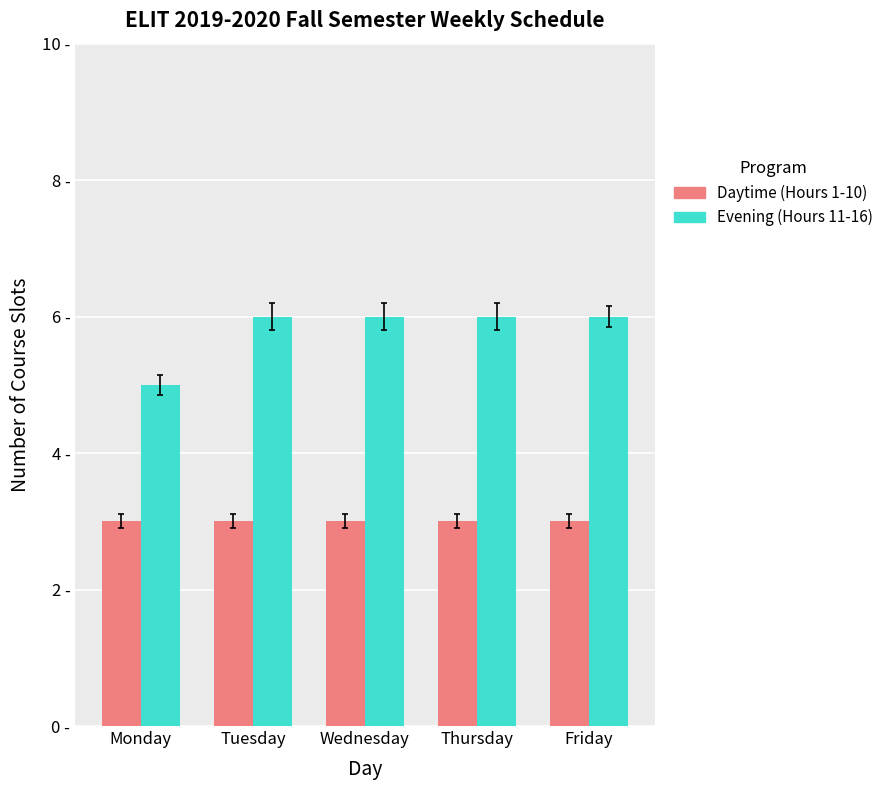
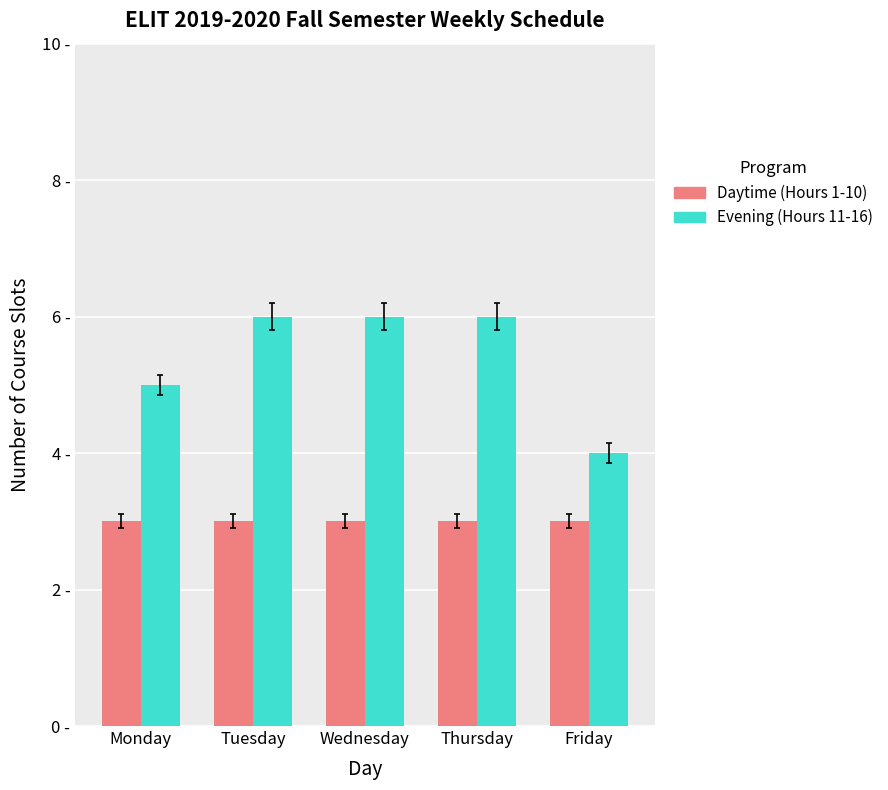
  {
    "Daytime (Hours 1-10)": {
      "Monday": "3 -",
      "Tuesday": "3 -",
      "Wednesday": "3 -",
      "Thursday": "3 -",
      "Friday": "3 -"
    },
    "Evening (Hours 11-16)": {
      "Monday": "5 -",
      "Tuesday": "6 -",
      "Wednesday": "6 -",
      "Thursday": "6 -",
-     "Friday": "6 -"
+     "Friday": "4 -"
    }
  }
